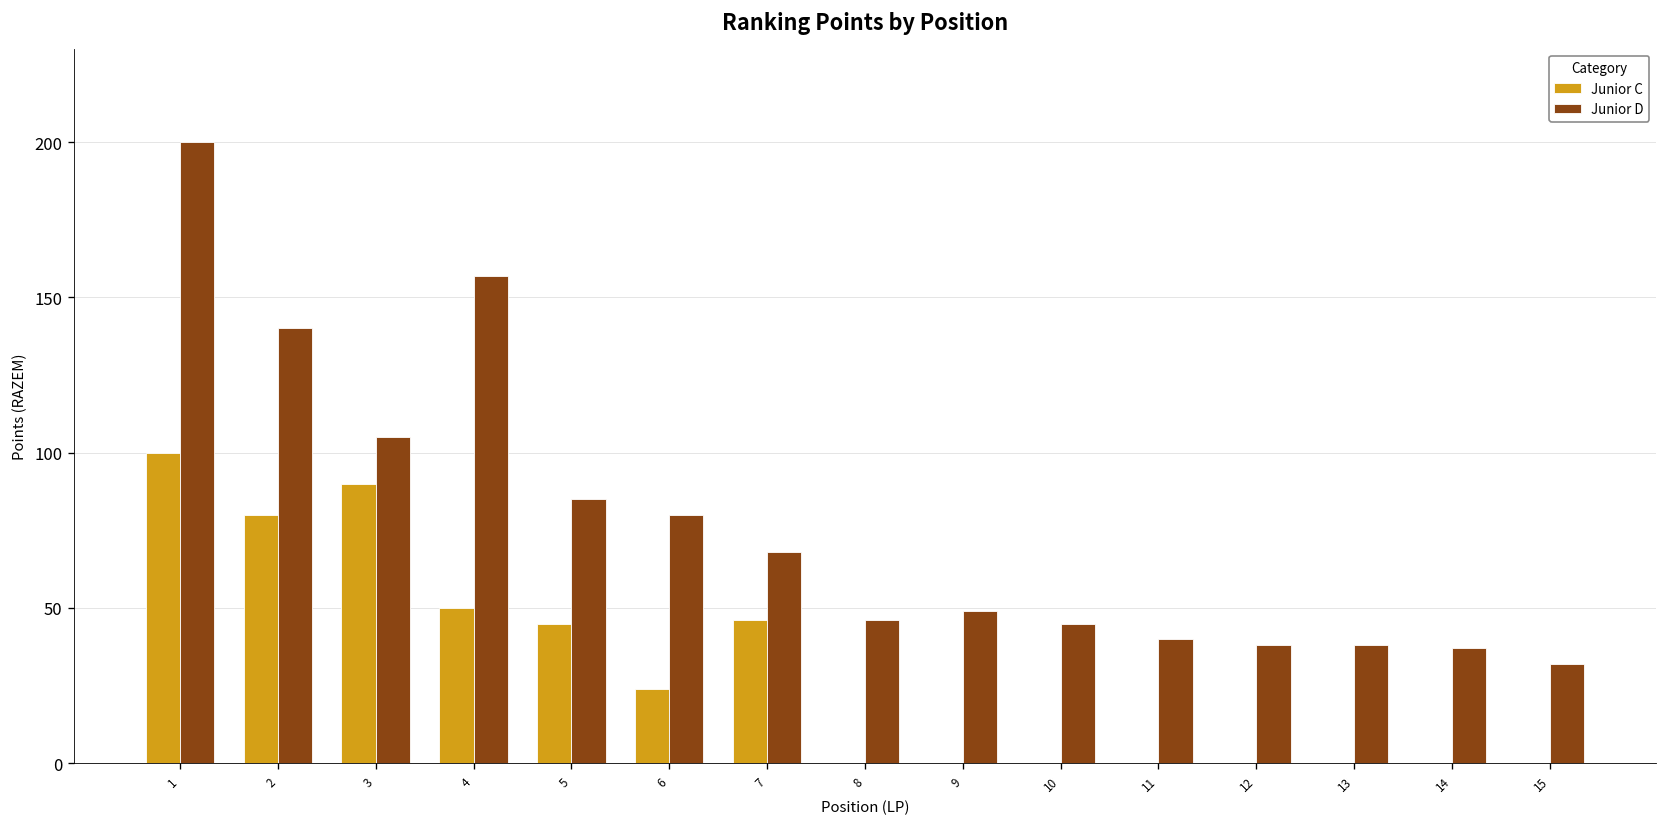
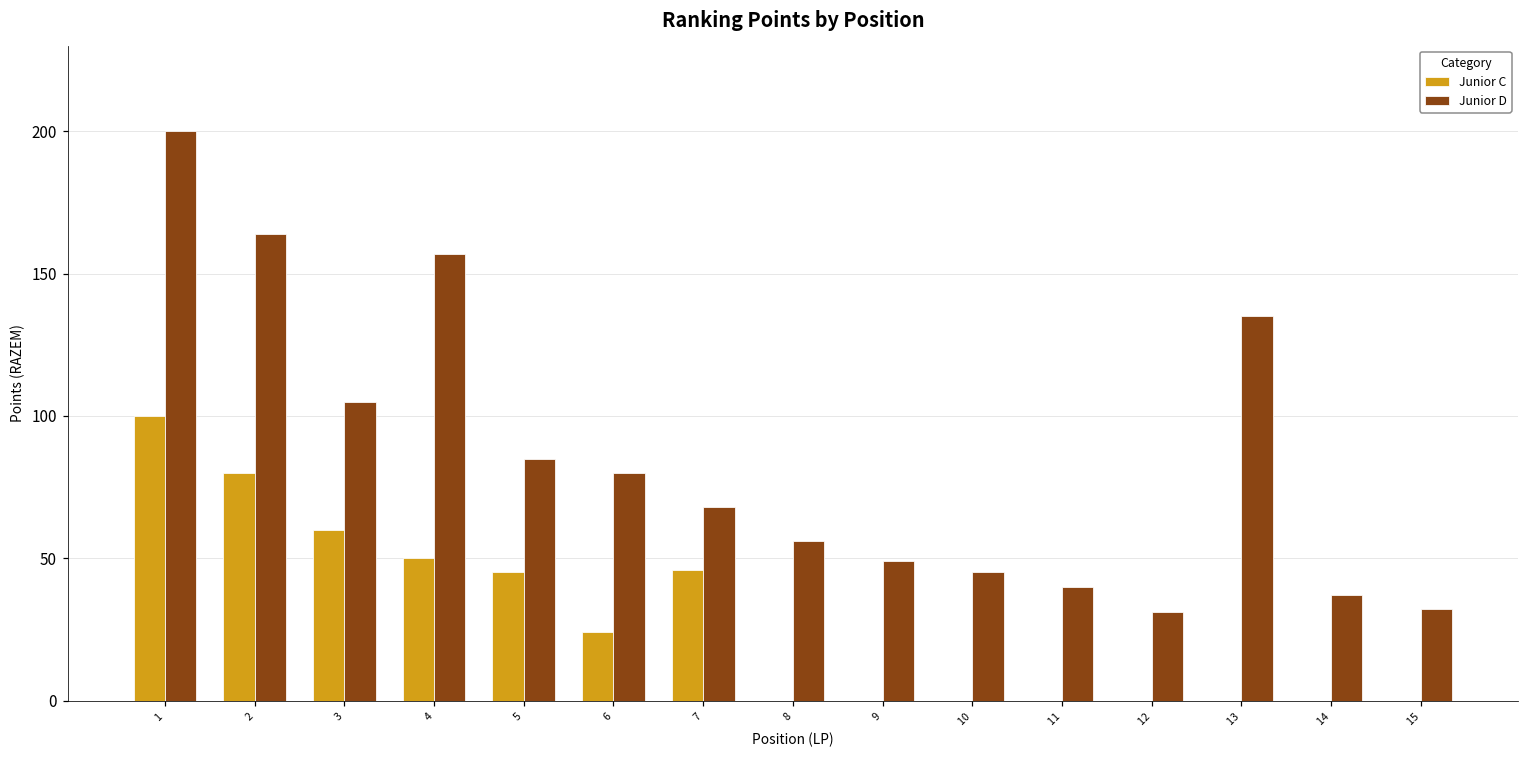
  {
    "Junior C": {
      "1": 100,
      "2": 80,
-     "3": 90,
+     "3": 60,
      "4": 50,
      "5": 45,
      "6": 24,
      "7": 46,
      "8": 0,
      "9": 0,
      "10": 0,
      "11": 0,
      "12": 0,
      "13": 0,
      "14": 0,
      "15": 0
    },
    "Junior D": {
      "1": 200,
-     "2": 140,
+     "2": 164,
      "3": 105,
      "4": 157,
      "5": 85,
      "6": 80,
      "7": 68,
-     "8": 46,
+     "8": 56,
      "9": 49,
      "10": 45,
      "11": 40,
-     "12": 38,
-     "13": 38,
+     "12": 31,
+     "13": 135,
      "14": 37,
      "15": 32
    }
  }
